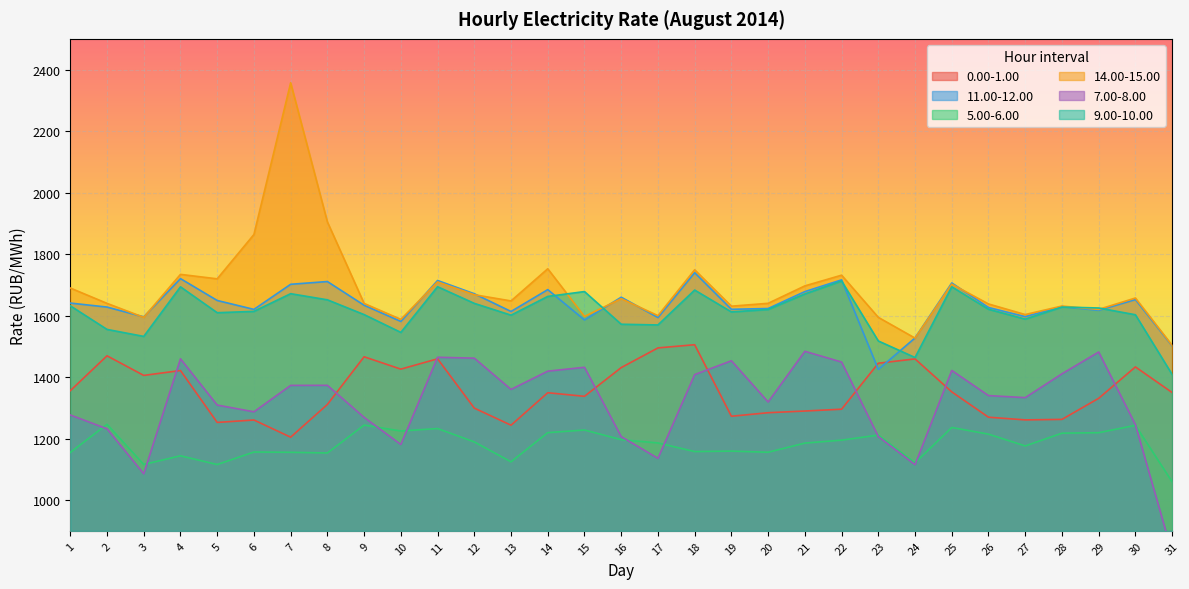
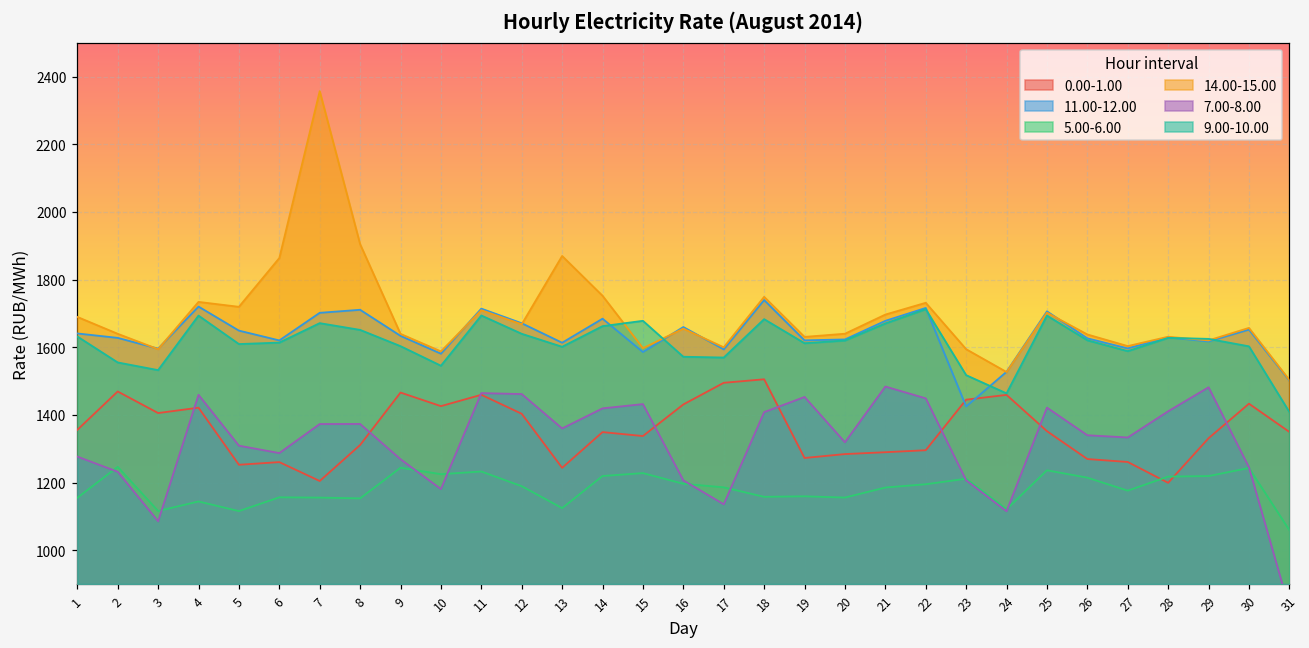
  {
    "0.00-1.00": {
      "1": 1360,
      "2": 1470,
      "3": 1410,
      "4": 1420,
      "5": 1250,
      "6": 1260,
      "7": 1200,
      "8": 1310,
      "9": 1470,
      "10": 1430,
-     "12": 1300,
+     "12": 1400,
      "13": 1240,
      "14": 1350,
      "15": 1340,
      "16": 1430,
      "17": 1490,
      "18": 1510,
      "19": 1270,
      "20": 1280,
      "21": 1290,
      "22": 1300,
      "23": 1450,
      "25": 1350,
      "26": 1270,
      "27": 1260,
-     "28": 1260,
+     "28": 1200,
      "29": 1330,
      "30": 1430,
      "31": 1350
    },
    "11.00-12.00": {
      "1": 1640,
      "2": 1630,
      "4": 1720,
      "5": 1650,
      "7": 1700,
      "8": 1710,
      "13": 1610,
      "14": 1680,
      "15": 1590,
      "18": 1740,
      "19": 1620,
      "23": 1420
    },
    "14.00-15.00": {
      "1": 1690,
      "2": 1640,
      "4": 1730,
      "5": 1720,
      "6": 1860,
      "7": 2360,
      "8": 1900,
-     "13": 1650,
+     "13": 1870,
      "14": 1750,
      "15": 1600,
      "18": 1750,
      "19": 1630,
      "20": 1640,
      "21": 1700,
      "22": 1730,
      "23": 1590,
      "26": 1640
    }
  }
